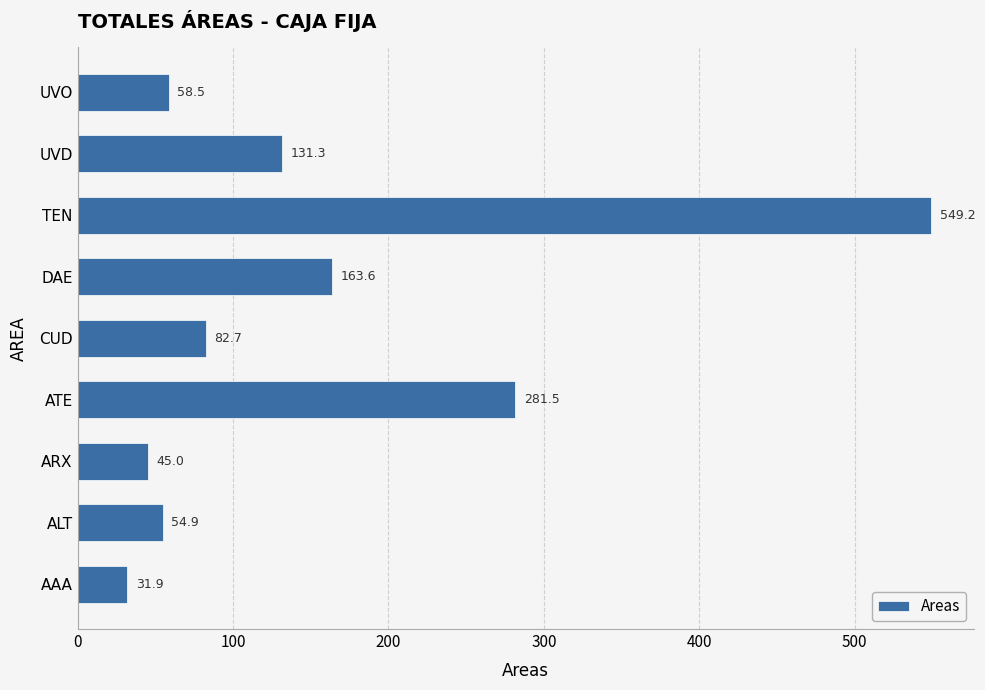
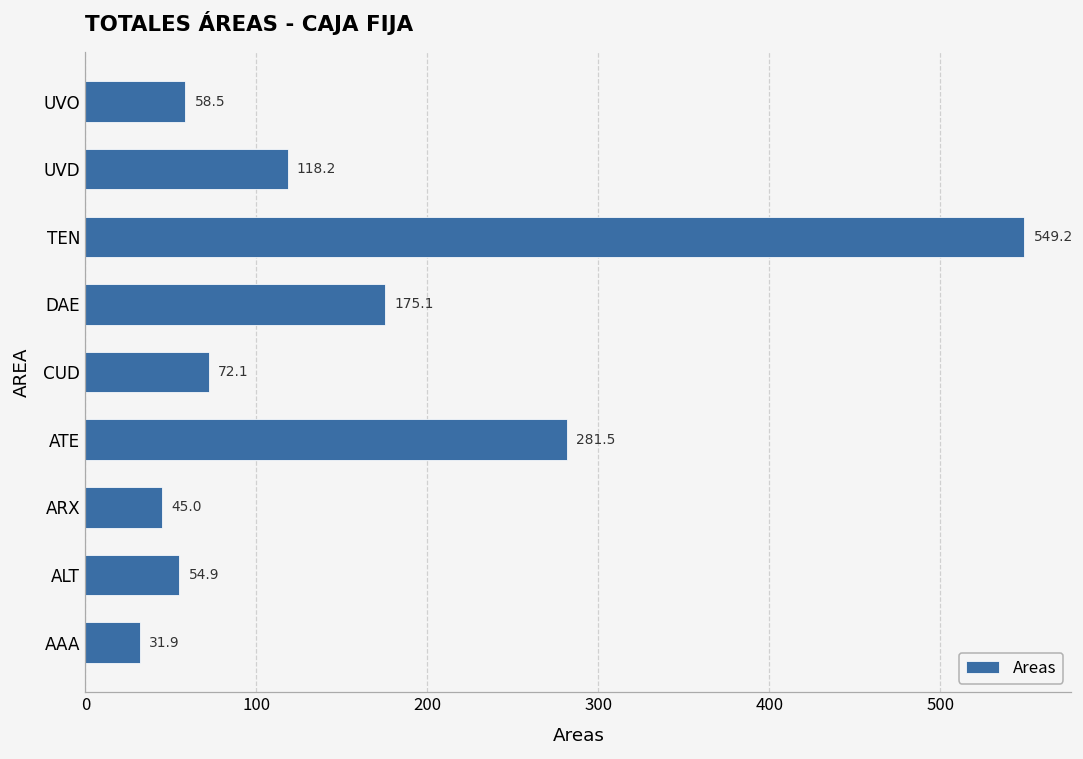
  {
    "UVO": 58.5,
-   "UVD": 131.3,
+   "UVD": 118.2,
    "TEN": 549.2,
-   "DAE": 163.6,
-   "CUD": 82.7,
+   "DAE": 175.1,
+   "CUD": 72.1,
    "ATE": 281.5,
    "ARX": 45.0,
    "ALT": 54.9,
    "AAA": 31.9
  }
